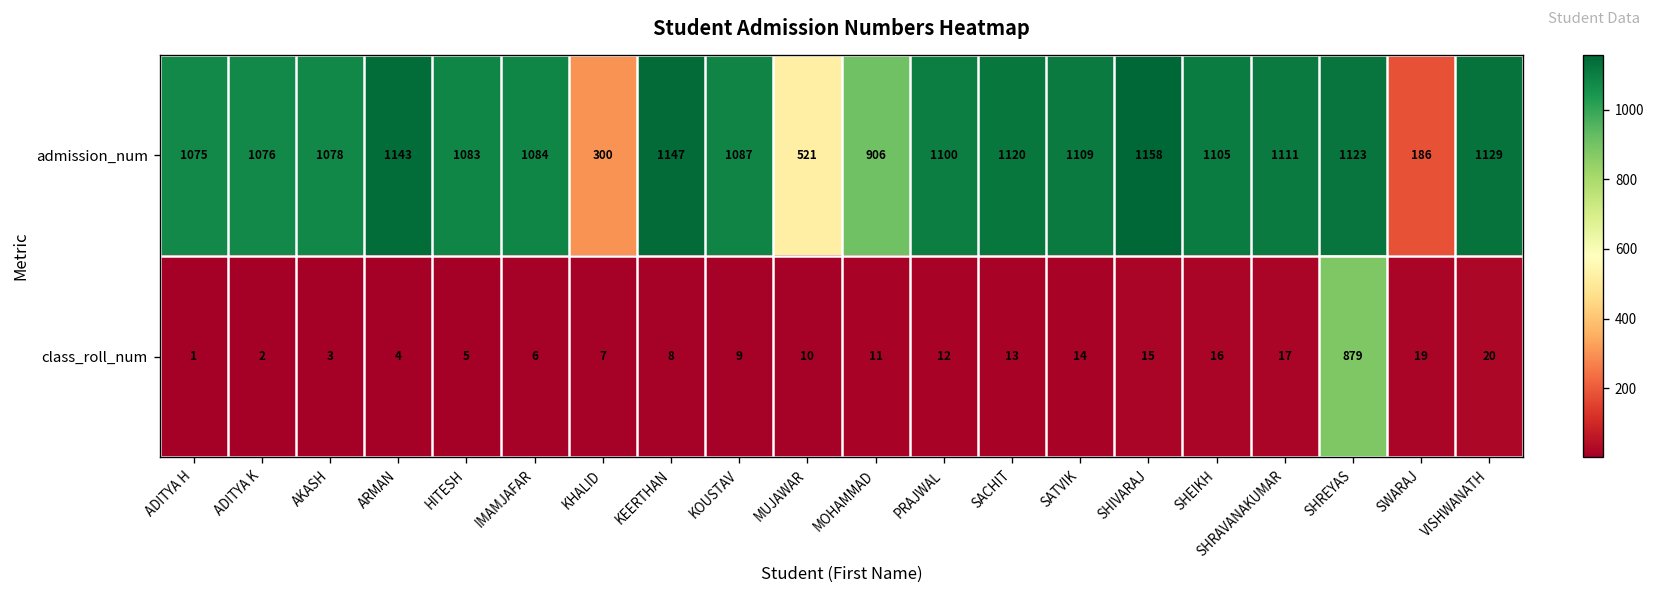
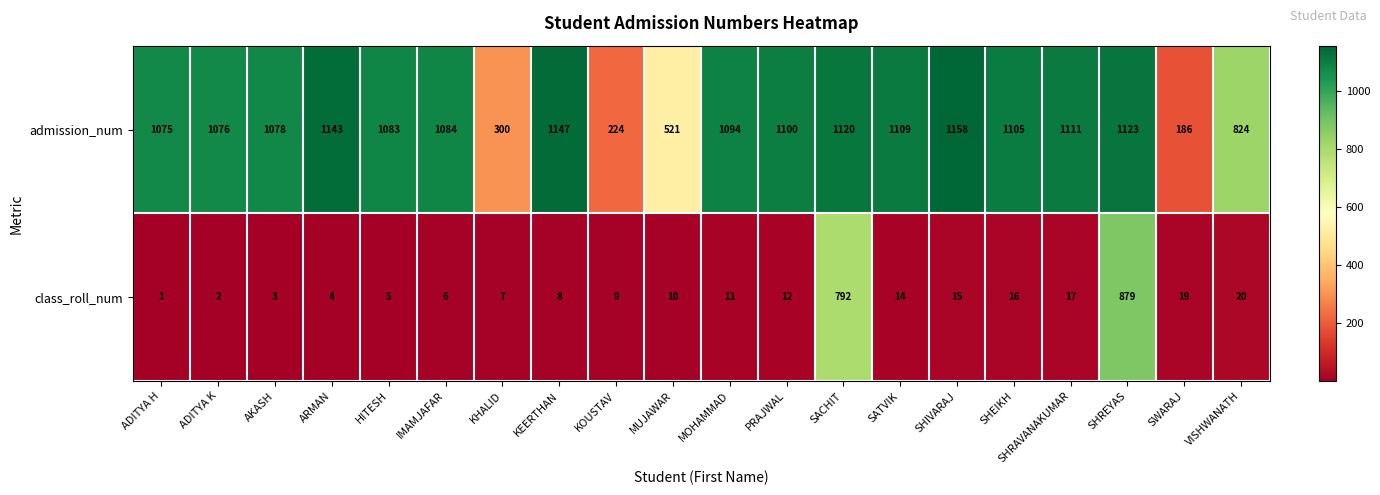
  {
    "admission_num": {
      "ADITYA H": 1075,
      "ADITYA K": 1076,
      "AKASH": 1078,
      "ARMAN": 1143,
      "HITESH": 1083,
      "IMAMJAFAR": 1084,
      "KHALID": 300,
      "KEERTHAN": 1147,
-     "KOUSTAV": 1087,
+     "KOUSTAV": 224,
      "MUJAWAR": 521,
-     "MOHAMMAD": 906,
+     "MOHAMMAD": 1094,
      "PRAJWAL": 1100,
      "SACHIT": 1120,
      "SATVIK": 1109,
      "SHIVARAJ": 1158,
      "SHEIKH": 1105,
      "SHRAVANAKUMAR": 1111,
      "SHREYAS": 1123,
      "SWARAJ": 186,
-     "VISHWANATH": 1129
+     "VISHWANATH": 824
    },
    "class_roll_num": {
      "ADITYA H": 1,
      "ADITYA K": 2,
      "AKASH": 3,
      "ARMAN": 4,
      "HITESH": 5,
      "IMAMJAFAR": 6,
      "KHALID": 7,
      "KEERTHAN": 8,
      "KOUSTAV": 9,
      "MUJAWAR": 10,
      "MOHAMMAD": 11,
      "PRAJWAL": 12,
-     "SACHIT": 13,
+     "SACHIT": 792,
      "SATVIK": 14,
      "SHIVARAJ": 15,
      "SHEIKH": 16,
      "SHRAVANAKUMAR": 17,
      "SHREYAS": 879,
      "SWARAJ": 19,
      "VISHWANATH": 20
    }
  }
